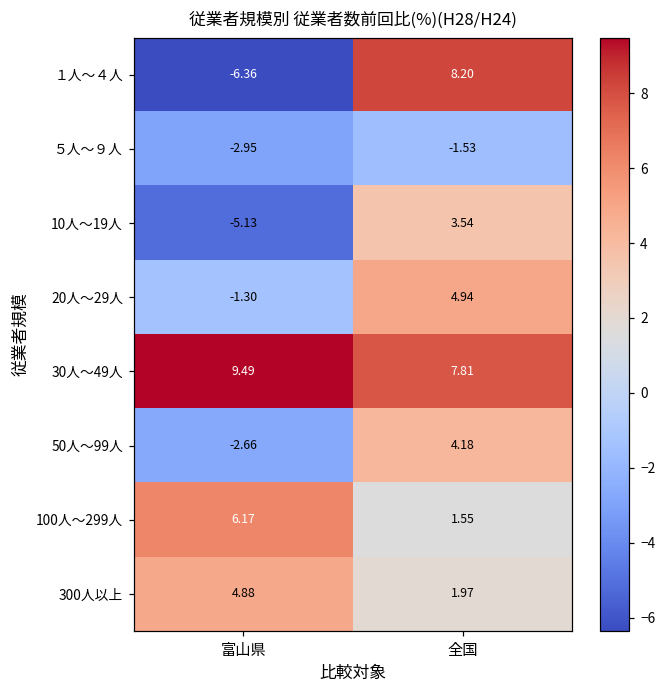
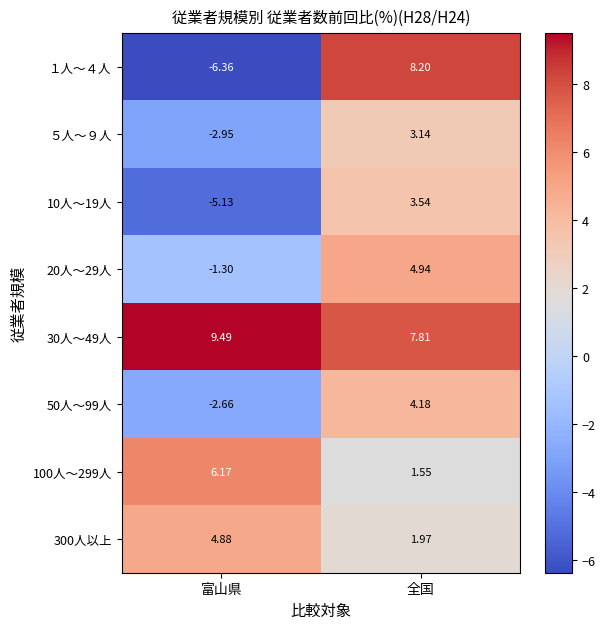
  {
    "１人～４人": {
      "富山県": -6.36,
      "全国": 8.20
    },
    "５人～９人": {
      "富山県": -2.95,
-     "全国": -1.53
+     "全国": 3.14
    },
    "10人～19人": {
      "富山県": -5.13,
      "全国": 3.54
    },
    "20人～29人": {
      "富山県": -1.30,
      "全国": 4.94
    },
    "30人～49人": {
      "富山県": 9.49,
      "全国": 7.81
    },
    "50人～99人": {
      "富山県": -2.66,
      "全国": 4.18
    },
    "100人～299人": {
      "富山県": 6.17,
      "全国": 1.55
    },
    "300人以上": {
      "富山県": 4.88,
      "全国": 1.97
    }
  }
